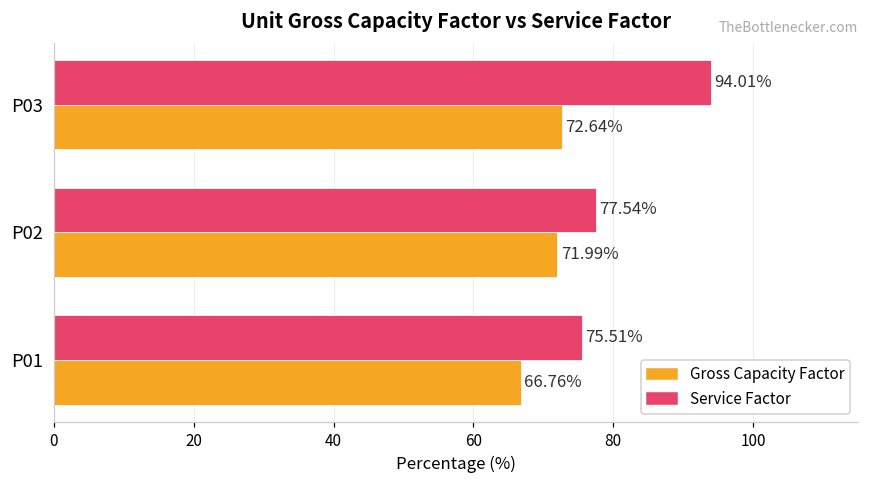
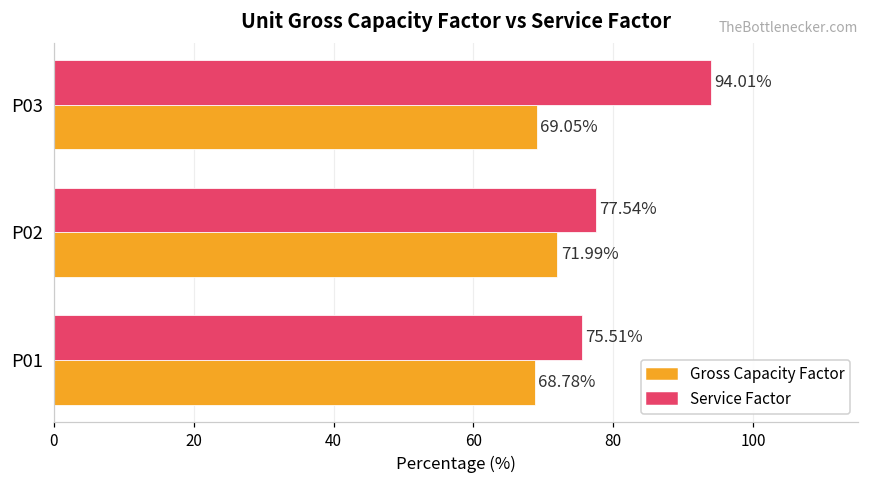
  {
    "Gross Capacity Factor": {
-     "P03": "72.64%",
+     "P03": "69.05%",
      "P02": "71.99%",
-     "P01": "66.76%"
+     "P01": "68.78%"
    },
    "Service Factor": {
      "P03": "94.01%",
      "P02": "77.54%",
      "P01": "75.51%"
    }
  }
